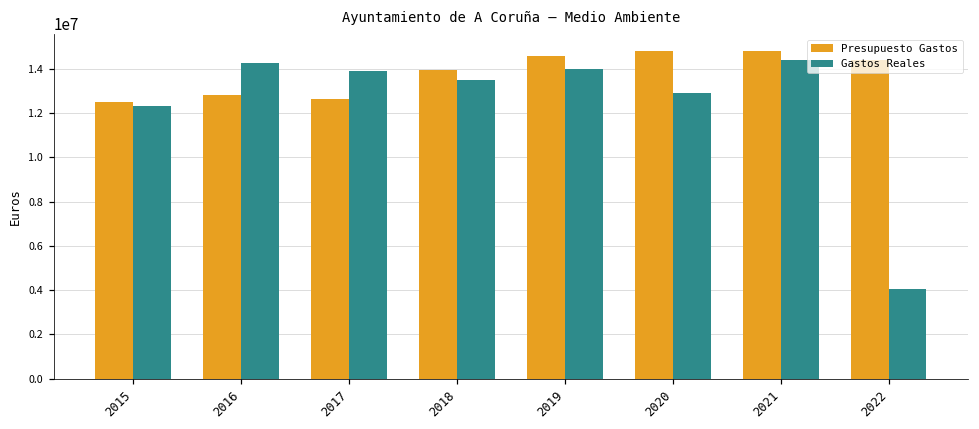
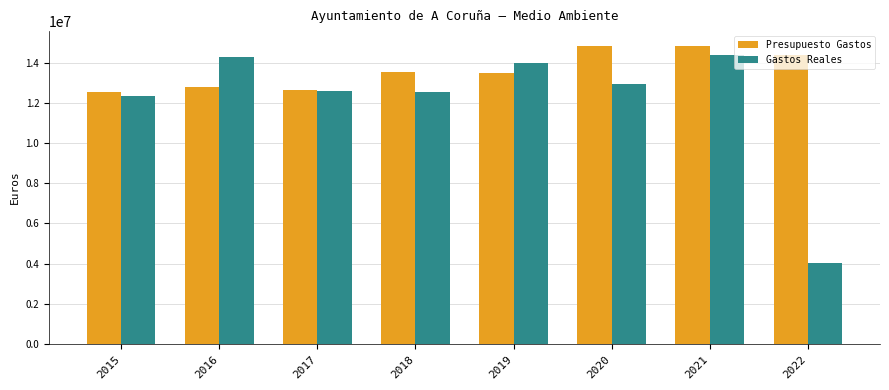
  {
    "Presupuesto Gastos": {
      "2015": 12500000,
      "2016": 12800000,
      "2017": 12700000,
-     "2018": 13900000,
-     "2019": 14600000,
+     "2018": 13500000,
+     "2019": 13500000,
      "2020": 14800000,
      "2021": 14800000
    },
    "Gastos Reales": {
      "2015": 12300000,
      "2016": 14300000,
-     "2017": 13900000,
-     "2018": 13500000,
+     "2017": 12600000,
+     "2018": 12500000,
      "2019": 14000000,
      "2020": 12900000,
      "2021": 14400000,
      "2022": 4100000
    }
  }
